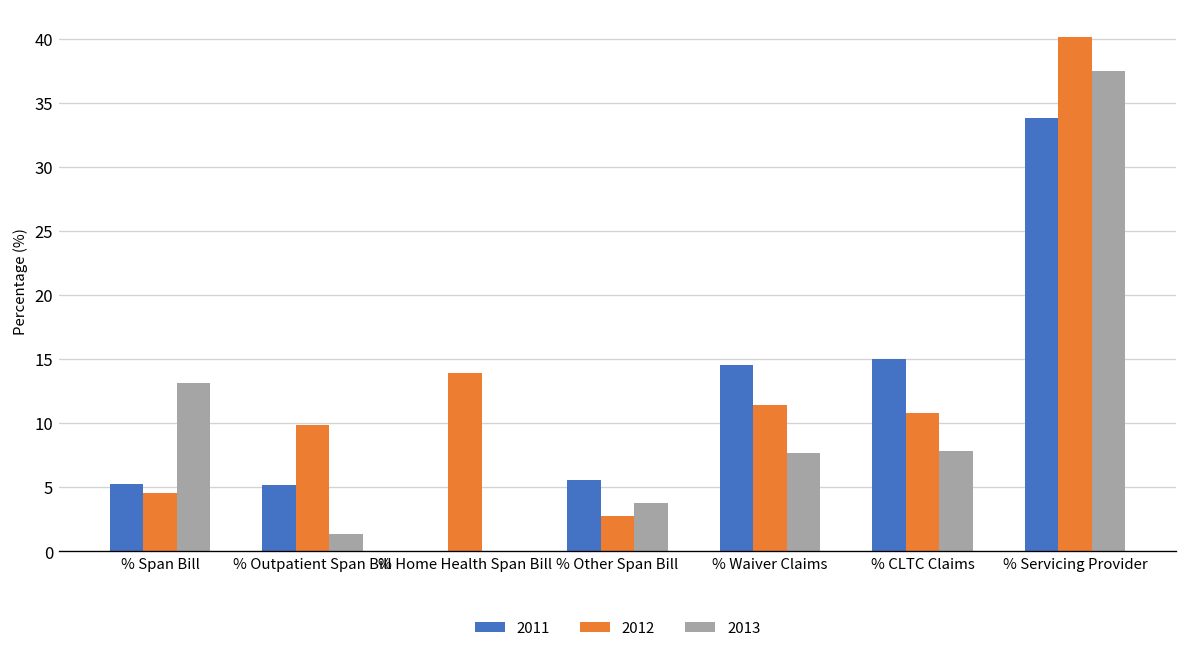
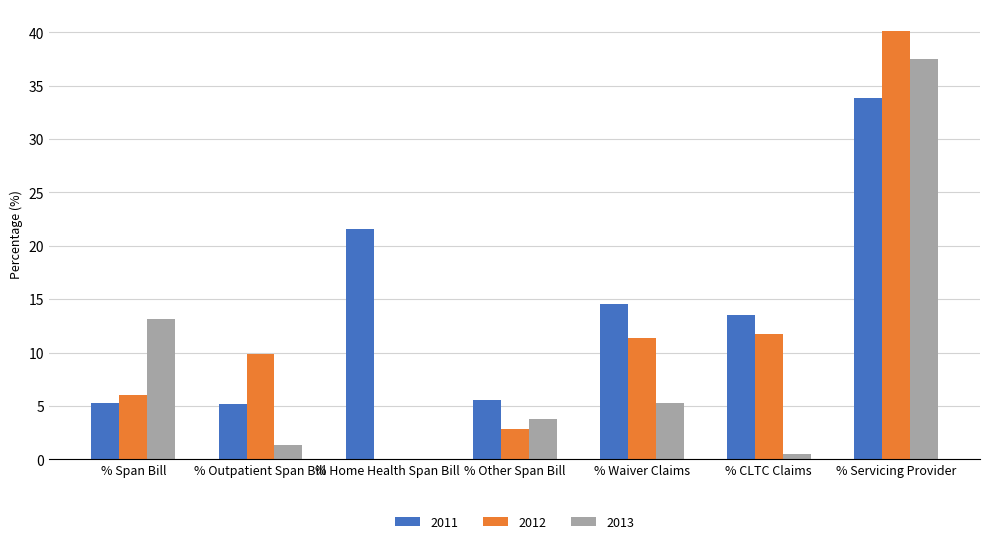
  {
    "2011": {
      "% Span Bill": 5.3,
      "% Outpatient Span Bill": 5.2,
-     "% Home Health Span Bill": 0.0,
+     "% Home Health Span Bill": 21.6,
      "% Other Span Bill": 5.6,
      "% Waiver Claims": 14.6,
-     "% CLTC Claims": 15.0,
+     "% CLTC Claims": 13.6,
      "% Servicing Provider": 33.8
    },
    "2012": {
-     "% Span Bill": 4.6,
+     "% Span Bill": 6.0,
      "% Outpatient Span Bill": 9.9,
-     "% Home Health Span Bill": 13.9,
+     "% Home Health Span Bill": 0.0,
      "% Other Span Bill": 2.8,
      "% Waiver Claims": 11.4,
-     "% CLTC Claims": 10.8,
+     "% CLTC Claims": 11.8,
      "% Servicing Provider": 40.2
    },
    "2013": {
      "% Span Bill": 13.2,
      "% Outpatient Span Bill": 1.4,
      "% Home Health Span Bill": 0.0,
      "% Other Span Bill": 3.8,
-     "% Waiver Claims": 7.6,
-     "% CLTC Claims": 7.8,
+     "% Waiver Claims": 5.2,
+     "% CLTC Claims": 0.5,
      "% Servicing Provider": 37.5
    }
  }
